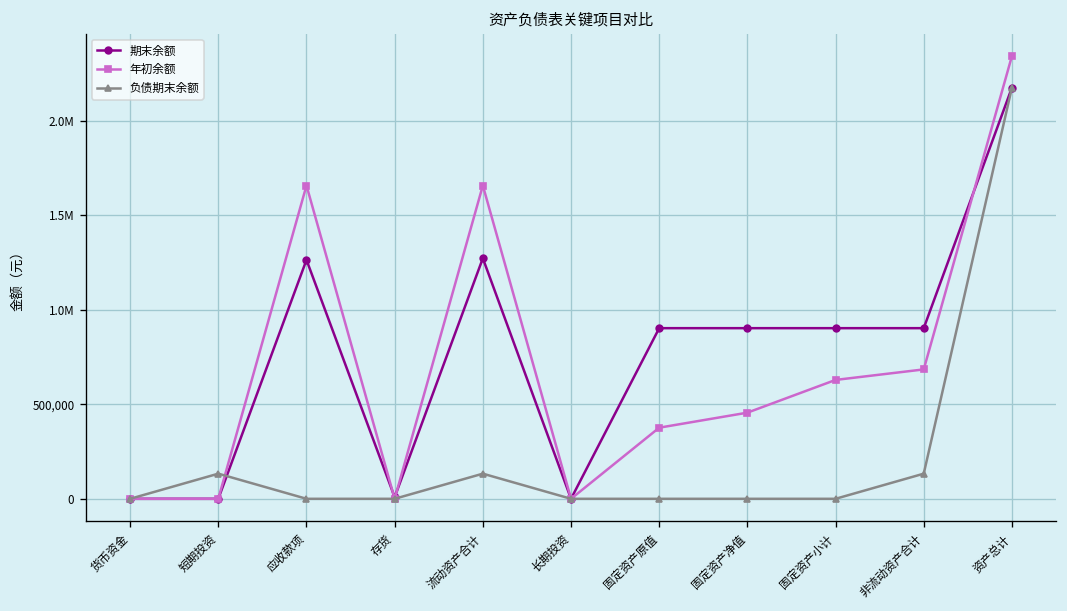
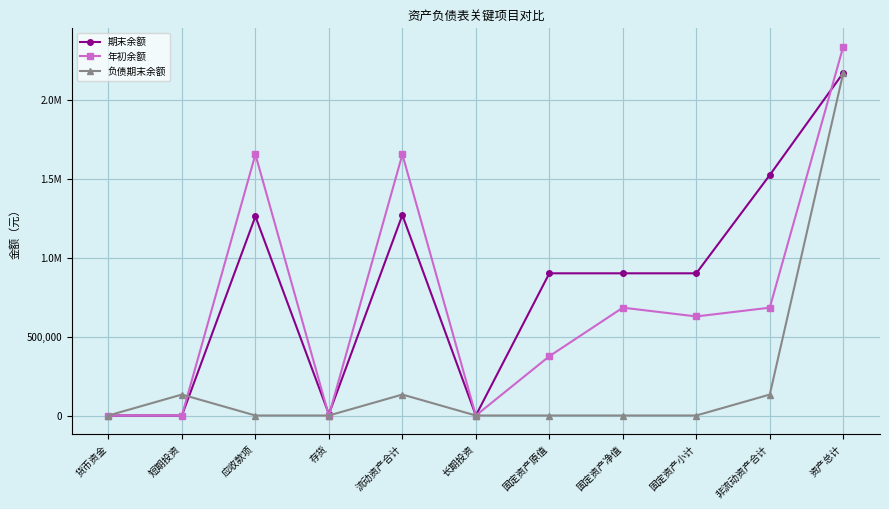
  {
    "期末余额": {
      "应收款项": "1,260,000",
      "流动资产合计": "1,270,000",
      "固定资产原值": "900,000",
      "固定资产净值": "900,000",
      "固定资产小计": "900,000",
-     "非流动资产合计": "900,000"
+     "非流动资产合计": "1,530,000"
    },
    "年初余额": {
      "应收款项": "1,660,000",
      "流动资产合计": "1,660,000",
      "固定资产原值": "380,000",
-     "固定资产净值": "460,000",
+     "固定资产净值": "680,000",
      "固定资产小计": "630,000",
      "非流动资产合计": "680,000",
      "资产总计": "2,340,000"
    },
    "负债期末余额": {
      "短期投资": "130,000",
      "应收款项": "0",
      "流动资产合计": "130,000",
      "固定资产原值": "0",
      "固定资产净值": "0",
      "固定资产小计": "0",
      "非流动资产合计": "130,000"
    }
  }
